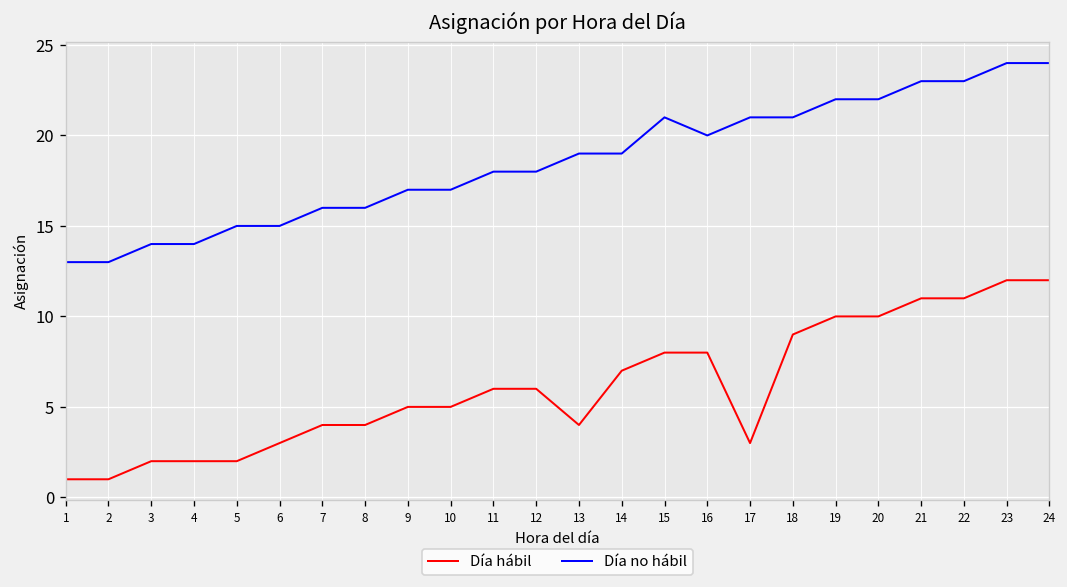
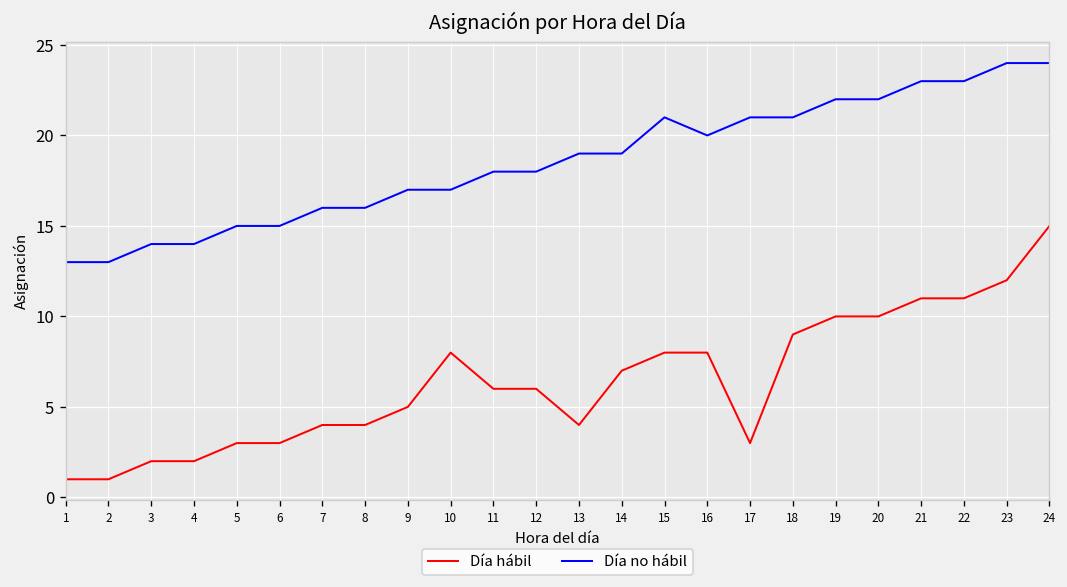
  {
    "Día hábil": {
      "1": 1,
      "2": 1,
      "3": 2,
      "4": 2,
-     "5": 2,
+     "5": 3,
      "6": 3,
      "7": 4,
      "8": 4,
      "9": 5,
-     "10": 5,
+     "10": 8,
      "11": 6,
      "12": 6,
      "13": 4,
      "14": 7,
      "15": 8,
      "16": 8,
      "17": 3,
      "18": 9,
      "19": 10,
      "20": 10,
      "21": 11,
      "22": 11,
      "23": 12,
-     "24": 12
+     "24": 15
    },
    "Día no hábil": {
      "1": 13,
      "2": 13,
      "3": 14,
      "4": 14,
      "5": 15,
      "6": 15,
      "7": 16,
      "8": 16,
      "9": 17,
      "10": 17,
      "11": 18,
      "12": 18,
      "13": 19,
      "14": 19,
      "15": 21,
      "16": 20,
      "17": 21,
      "18": 21,
      "19": 22,
      "20": 22,
      "21": 23,
      "22": 23,
      "23": 24,
      "24": 24
    }
  }
